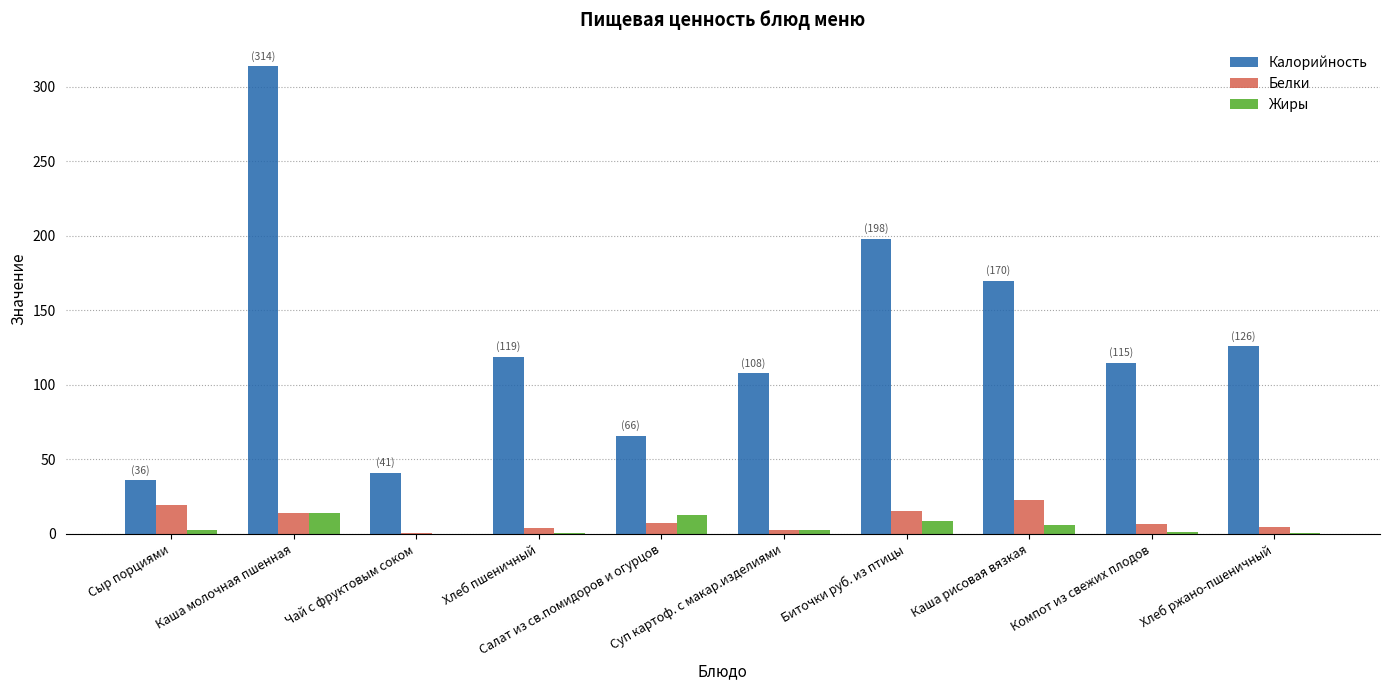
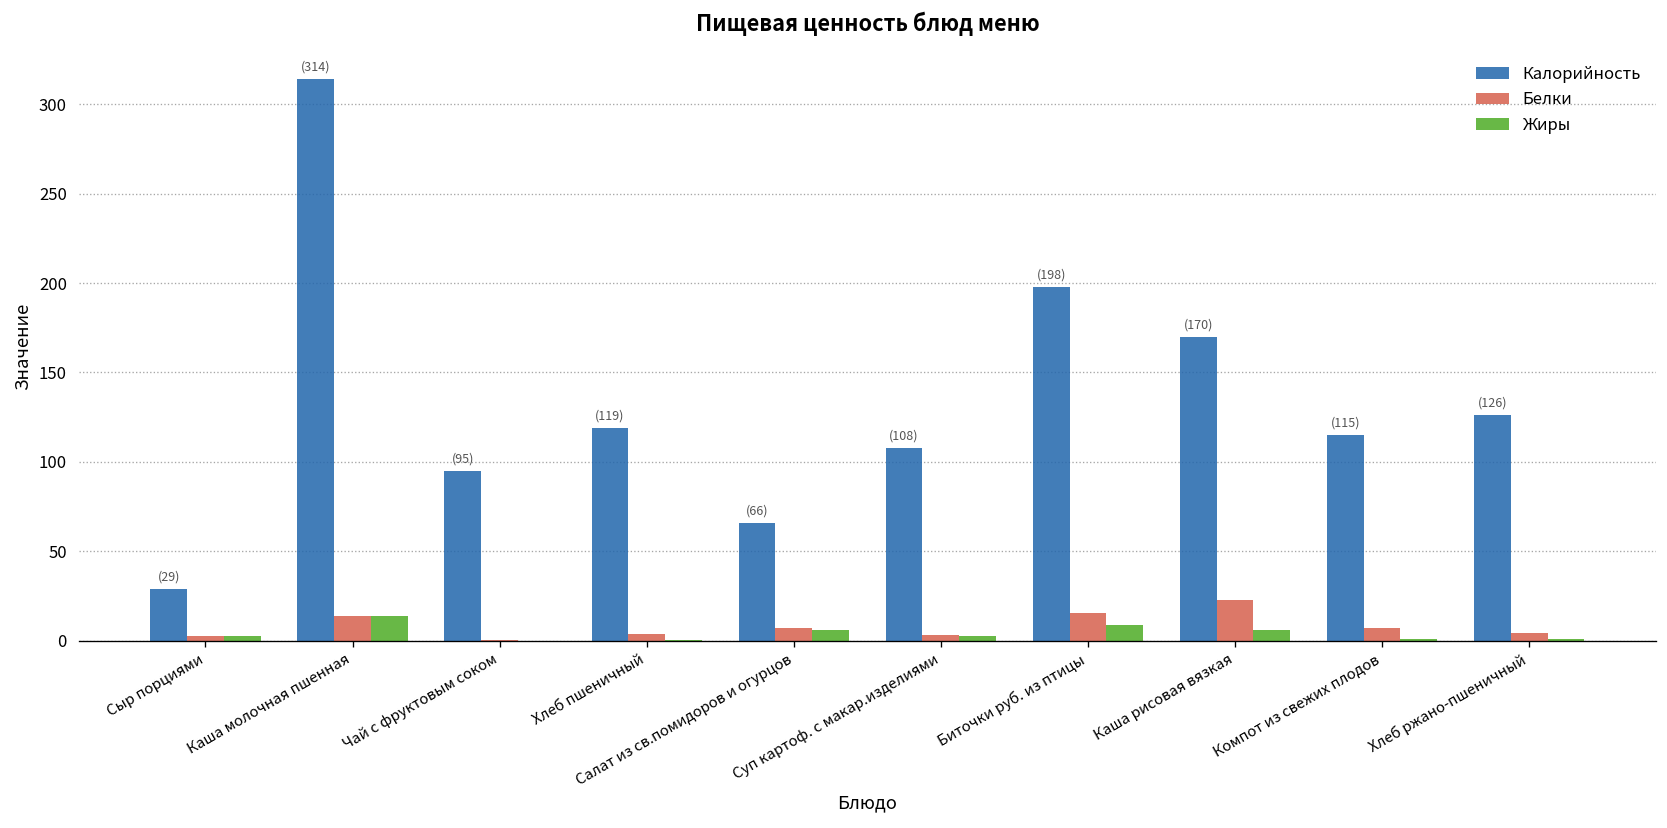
  {
    "Калорийность": {
-     "Сыр порциями": "(36)",
+     "Сыр порциями": "(29)",
      "Каша молочная пшенная": "(314)",
-     "Чай с фруктовым соком": "(41)",
+     "Чай с фруктовым соком": "(95)",
      "Хлеб пшеничный": "(119)",
      "Салат из св.помидоров и огурцов": "(66)",
      "Суп картоф. с макар.изделиями": "(108)",
      "Биточки руб. из птицы": "(198)",
      "Каша рисовая вязкая": "(170)",
      "Компот из свежих плодов": "(115)",
      "Хлеб ржано-пшеничный": "(126)"
    },
    "Белки": {
-     "Сыр порциями": "19",
+     "Сыр порциями": "2",
      "Каша молочная пшенная": "14",
      "Хлеб пшеничный": "4",
      "Салат из св.помидоров и огурцов": "7",
      "Суп картоф. с макар.изделиями": "3",
      "Биточки руб. из птицы": "16",
      "Каша рисовая вязкая": "23",
      "Компот из свежих плодов": "7",
      "Хлеб ржано-пшеничный": "5"
    },
    "Жиры": {
      "Сыр порциями": "3",
      "Каша молочная пшенная": "14",
-     "Салат из св.помидоров и огурцов": "12",
+     "Салат из св.помидоров и огурцов": "6",
      "Суп картоф. с макар.изделиями": "3",
      "Биточки руб. из птицы": "9",
      "Каша рисовая вязкая": "6"
    }
  }
